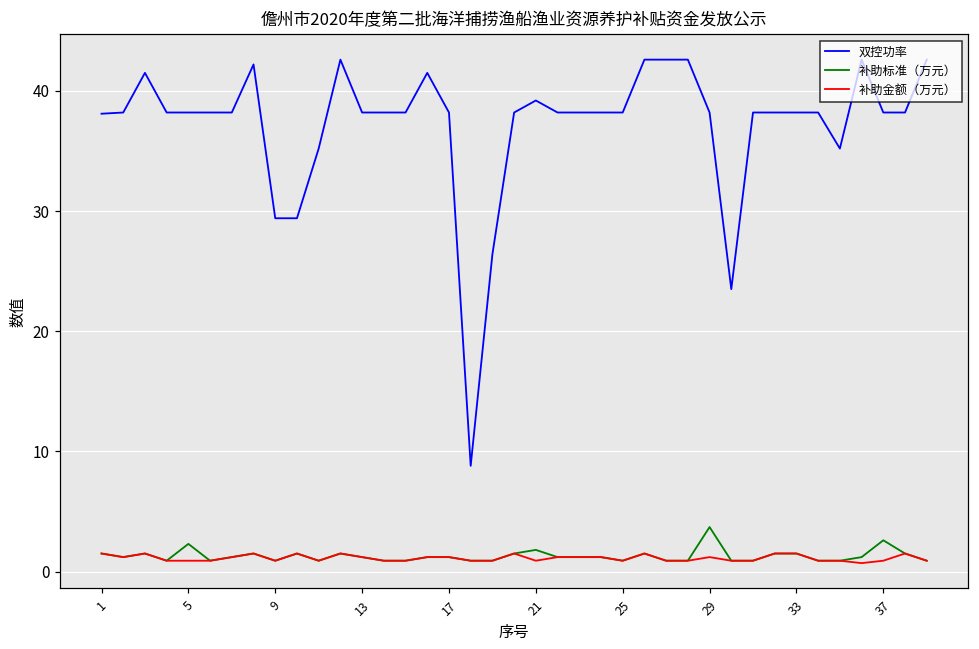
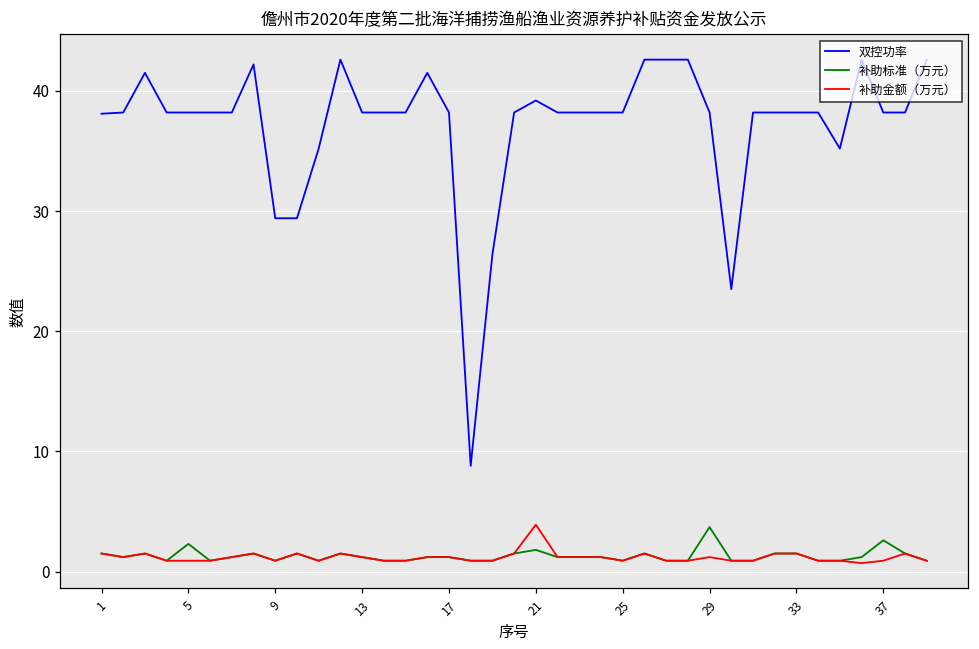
  {
    "双控功率": {
      "1": 38.1,
      "5": 38.2,
      "9": 29.4,
      "13": 38.2,
      "17": 38.2,
      "21": 39.2,
      "25": 38.2,
      "29": 38.2,
      "33": 38.2,
      "37": 38.2
    },
    "补助标准（万元）": {
      "5": 2.3,
      "21": 1.8,
      "29": 3.7,
      "37": 2.6
    },
    "补助金额（万元）": {
      "5": 0.9,
-     "21": 0.9,
+     "21": 3.9,
      "29": 1.2,
      "37": 0.9
    }
  }
